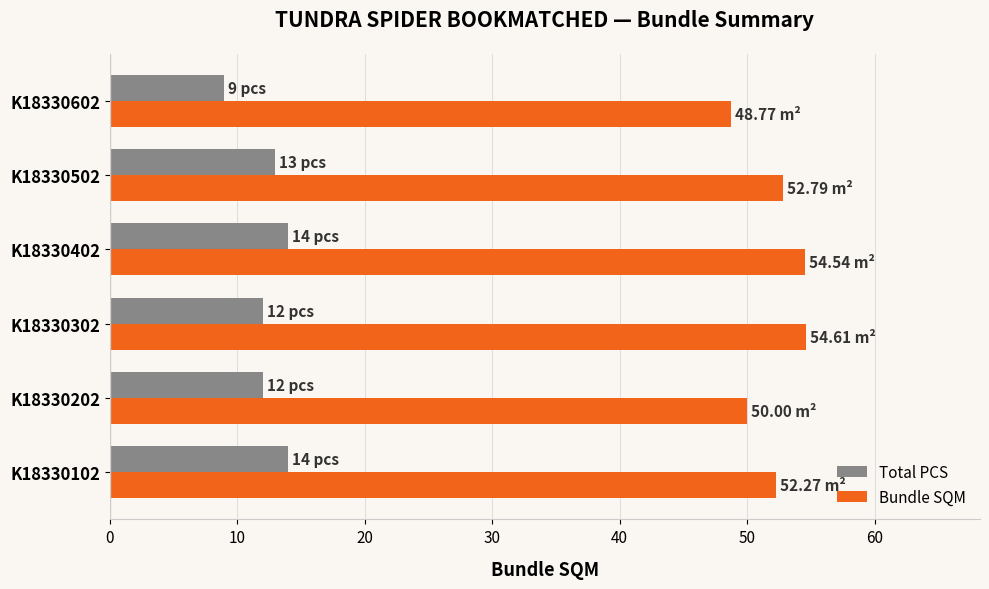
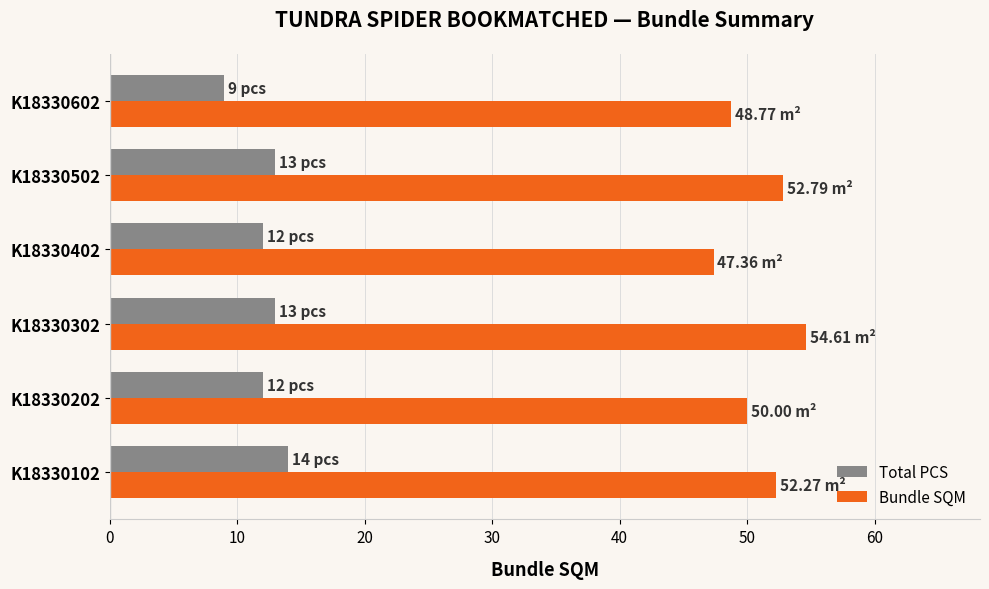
  {
    "Total PCS": {
      "K18330602": 9,
      "K18330502": 13,
-     "K18330402": 14,
-     "K18330302": 12,
+     "K18330402": 12,
+     "K18330302": 13,
      "K18330202": 12,
      "K18330102": 14
    },
    "Bundle SQM": {
      "K18330602": 48.77,
      "K18330502": 52.79,
-     "K18330402": 54.54,
+     "K18330402": 47.36,
      "K18330302": 54.61,
      "K18330202": 50.00,
      "K18330102": 52.27
    }
  }
